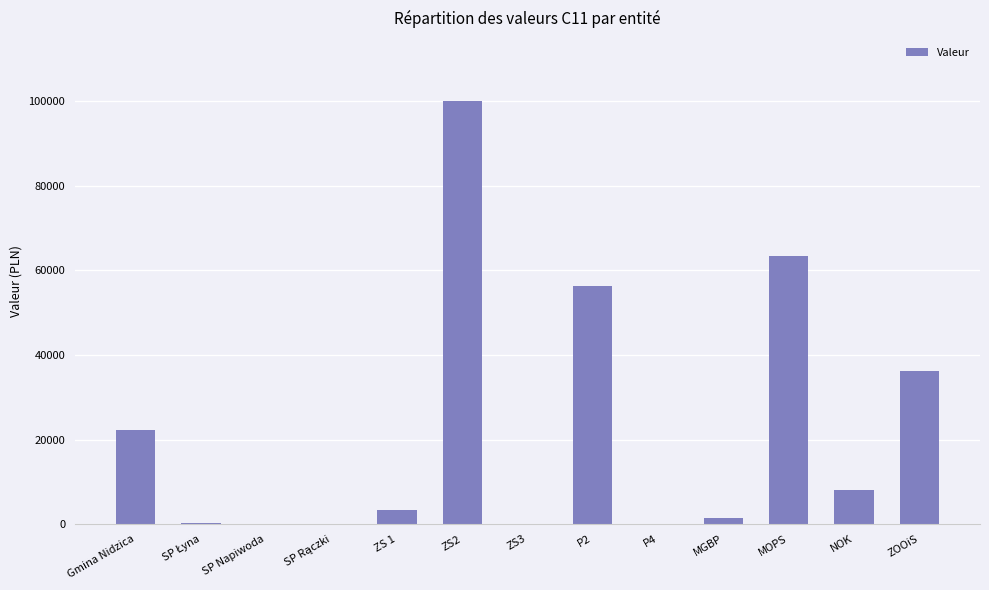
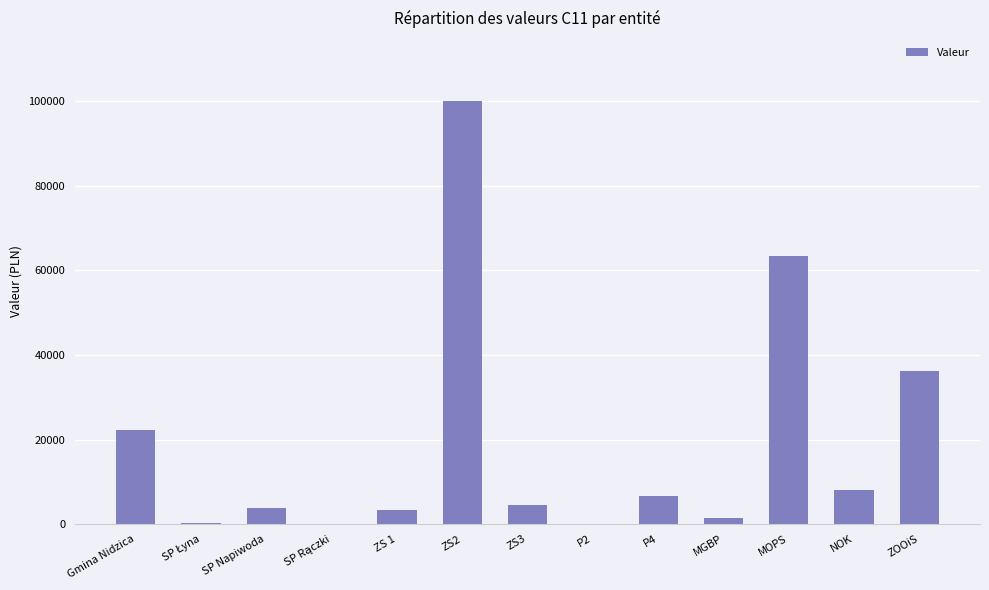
  {
    "Gmina Nidzica": 22000,
-   "SP Napiwoda": 0,
+   "SP Napiwoda": 4000,
    "SP Rączki": 0,
    "ZS 1": 3000,
    "ZS2": 100000,
-   "ZS3": 0,
-   "P2": 56000,
-   "P4": 0,
+   "ZS3": 5000,
+   "P2": 0,
+   "P4": 7000,
    "MGBP": 1000,
    "MOPS": 63000,
    "NOK": 8000,
    "ZOOiS": 36000
  }
